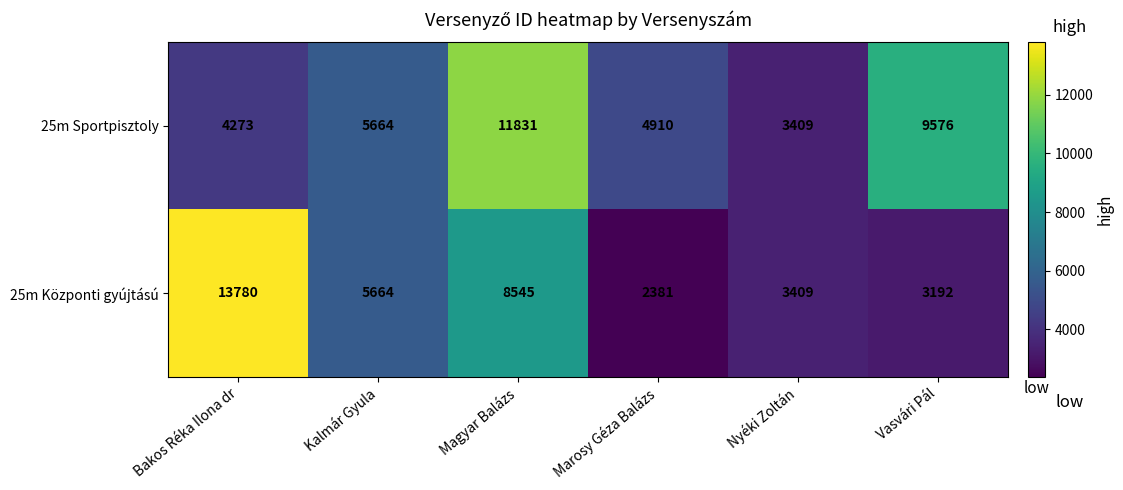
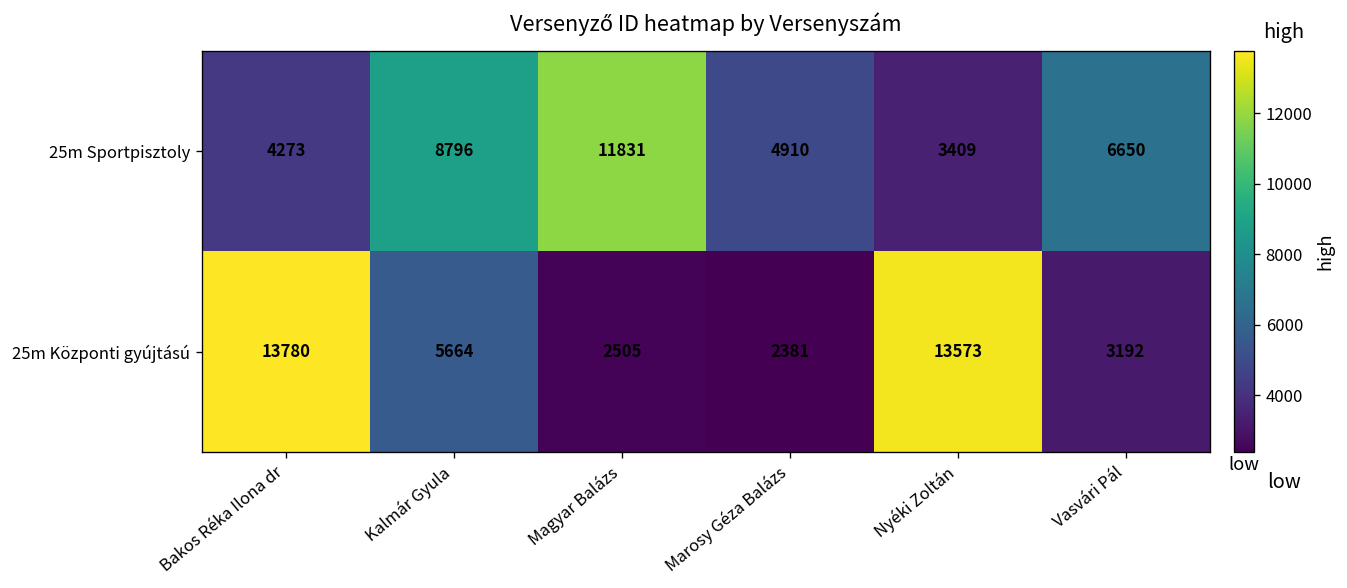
  {
    "25m Sportpisztoly": {
      "Bakos Réka Ilona dr": 4273,
-     "Kalmár Gyula": 5664,
+     "Kalmár Gyula": 8796,
      "Magyar Balázs": 11831,
      "Marosy Géza Balázs": 4910,
      "Nyéki Zoltán": 3409,
-     "Vasvári Pál": 9576
+     "Vasvári Pál": 6650
    },
    "25m Központi gyújtású": {
      "Bakos Réka Ilona dr": 13780,
      "Kalmár Gyula": 5664,
-     "Magyar Balázs": 8545,
+     "Magyar Balázs": 2505,
      "Marosy Géza Balázs": 2381,
-     "Nyéki Zoltán": 3409,
+     "Nyéki Zoltán": 13573,
      "Vasvári Pál": 3192
    }
  }
